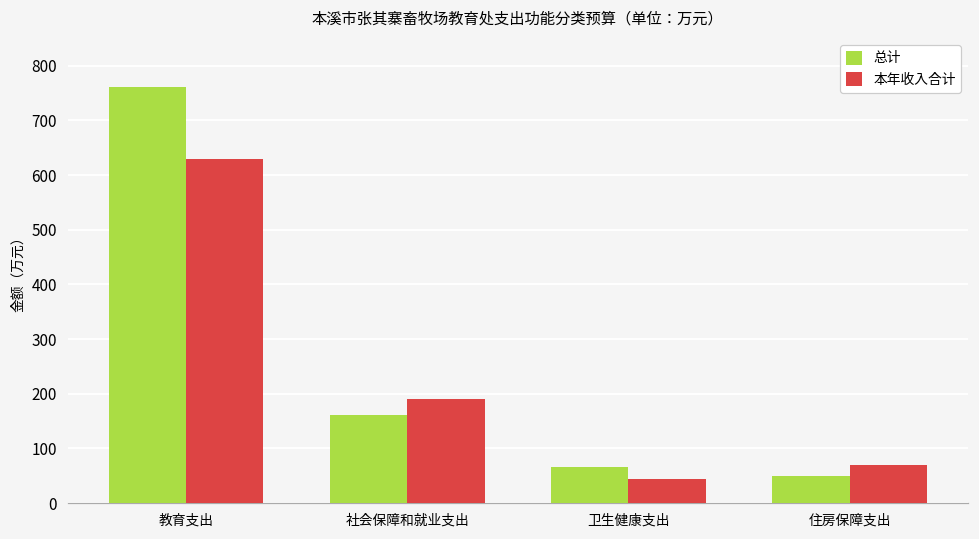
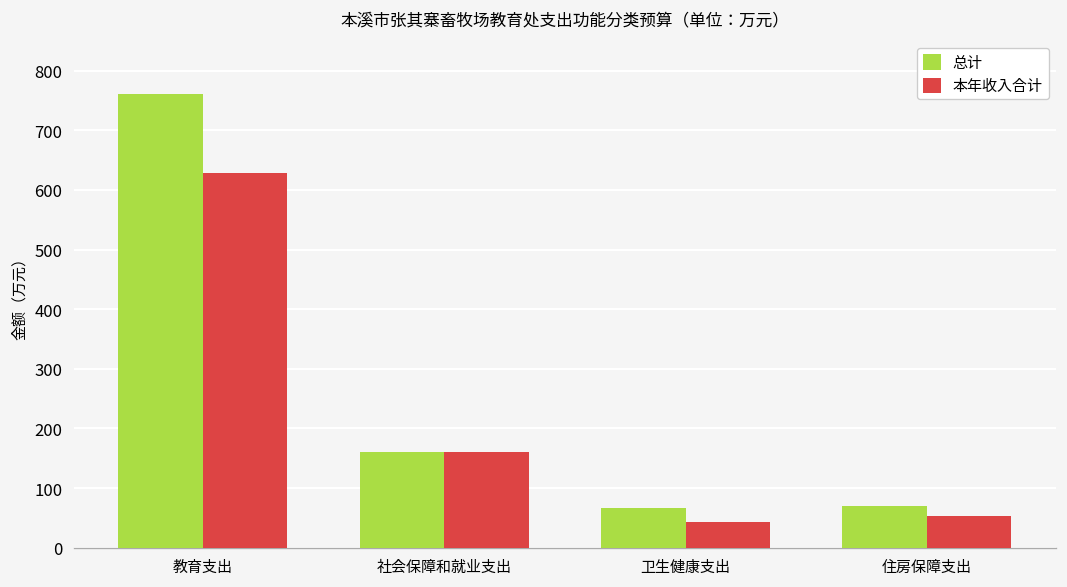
  {
    "总计": {
      "教育支出": 760,
      "社会保障和就业支出": 160,
      "卫生健康支出": 70,
-     "住房保障支出": 50
+     "住房保障支出": 70
    },
    "本年收入合计": {
      "教育支出": 630,
-     "社会保障和就业支出": 190,
+     "社会保障和就业支出": 160,
      "卫生健康支出": 40,
-     "住房保障支出": 70
+     "住房保障支出": 50
    }
  }
